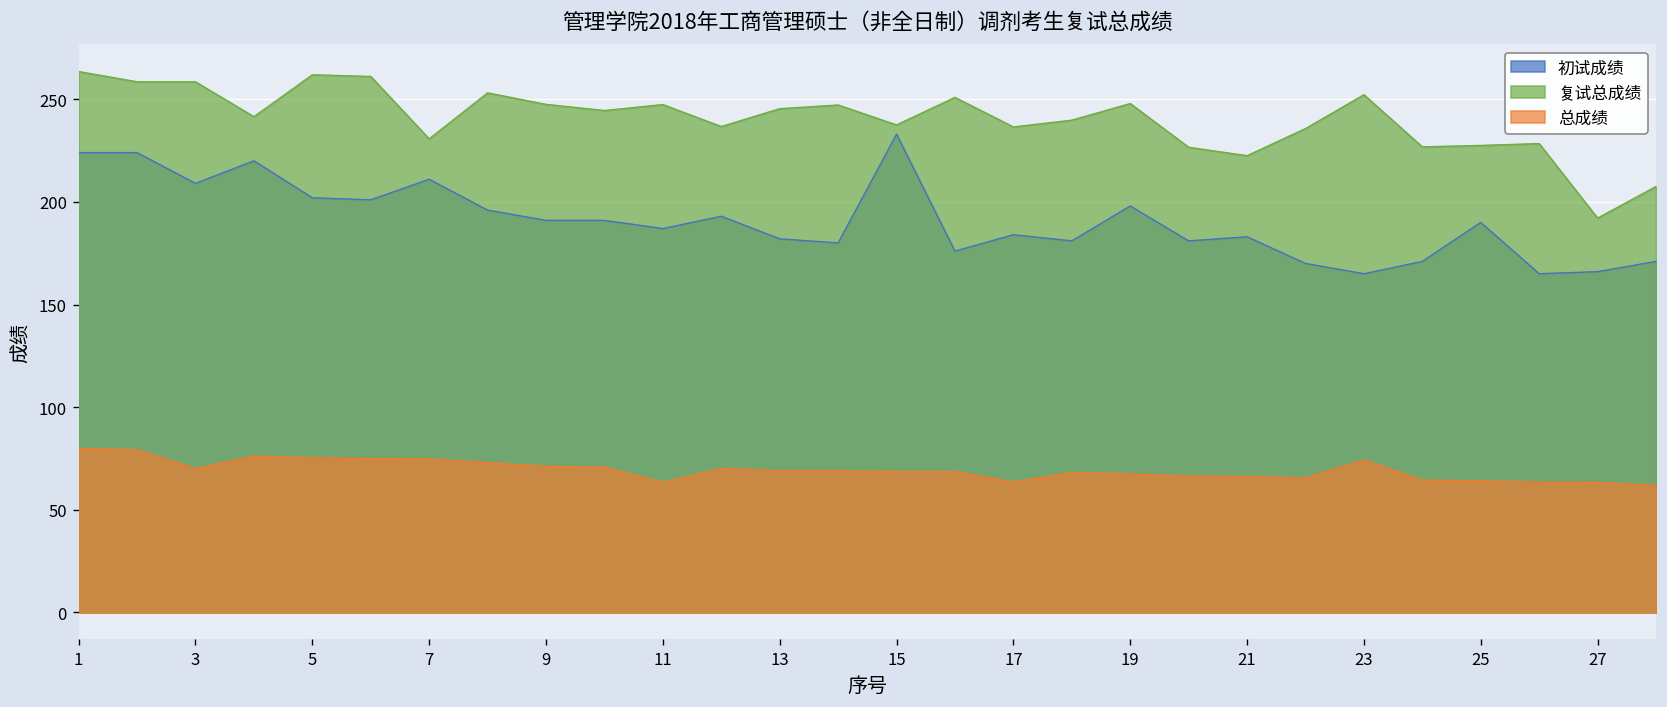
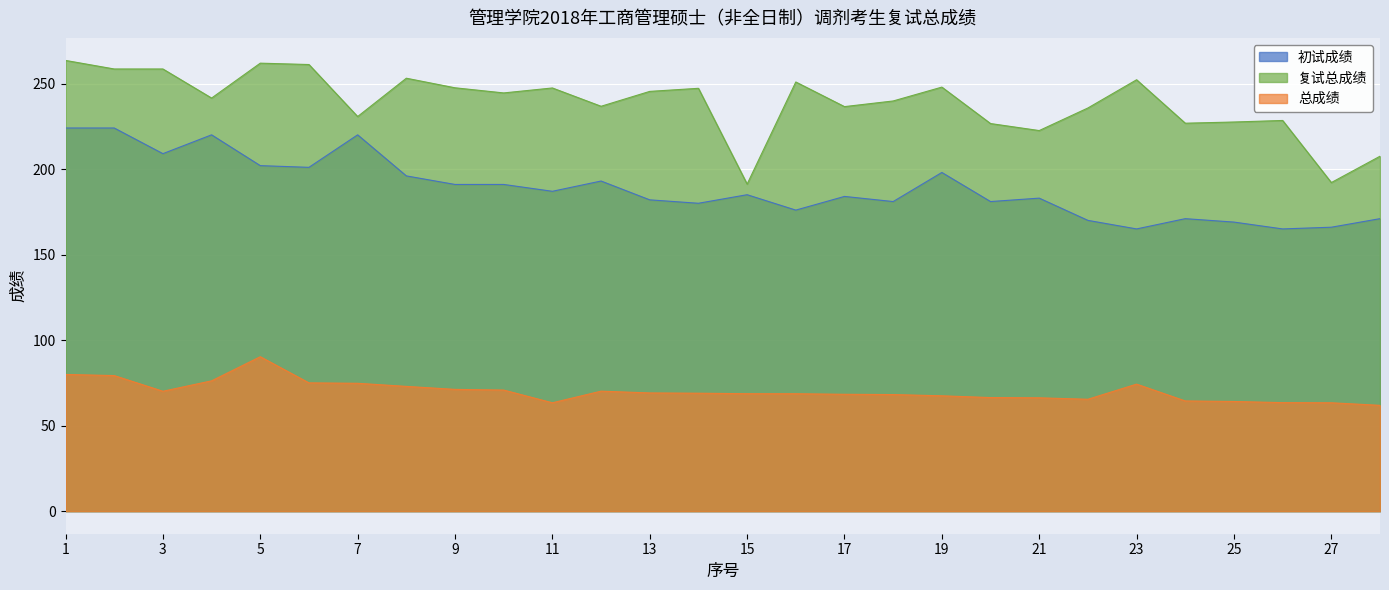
  {
    "初试成绩": {
      "1": 224,
      "3": 209,
      "5": 202,
-     "7": 211,
+     "7": 220,
      "9": 191,
      "11": 187,
      "13": 182,
-     "15": 233,
+     "15": 185,
      "17": 184,
      "19": 198,
      "21": 183,
      "23": 165,
-     "25": 190,
+     "25": 169,
      "27": 166
    },
    "复试总成绩": {
      "1": 264,
      "3": 259,
      "5": 262,
      "7": 231,
      "9": 248,
      "11": 247,
      "13": 245,
-     "15": 238,
+     "15": 191,
      "17": 237,
      "19": 248,
      "21": 223,
      "23": 252,
      "25": 228,
      "27": 192
    },
    "总成绩": {
      "1": 80,
      "3": 70,
-     "5": 75,
+     "5": 90,
      "7": 75,
      "9": 71,
      "11": 63,
      "13": 69,
      "15": 69,
-     "17": 64,
+     "17": 68,
      "19": 67,
      "21": 66,
      "23": 74,
      "25": 64,
      "27": 63
    }
  }
